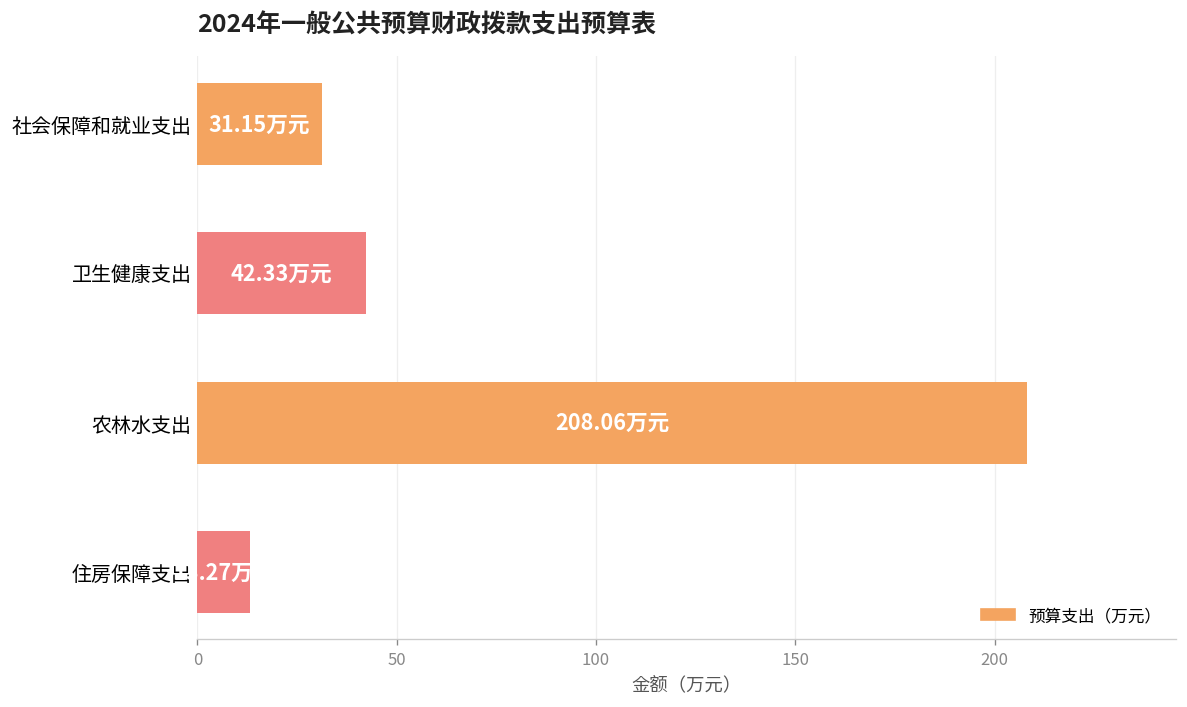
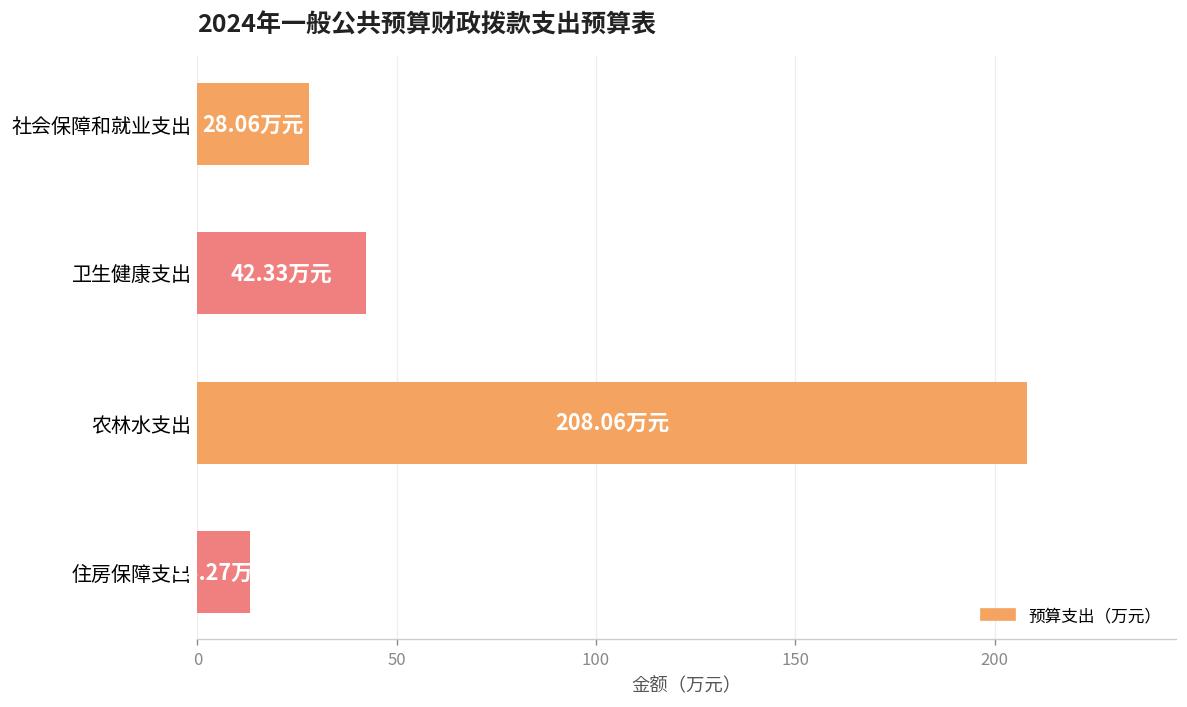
  {
-   "社会保障和就业支出": 31.15,
+   "社会保障和就业支出": 28.06,
    "卫生健康支出": 42.33,
    "农林水支出": 208.06
  }
